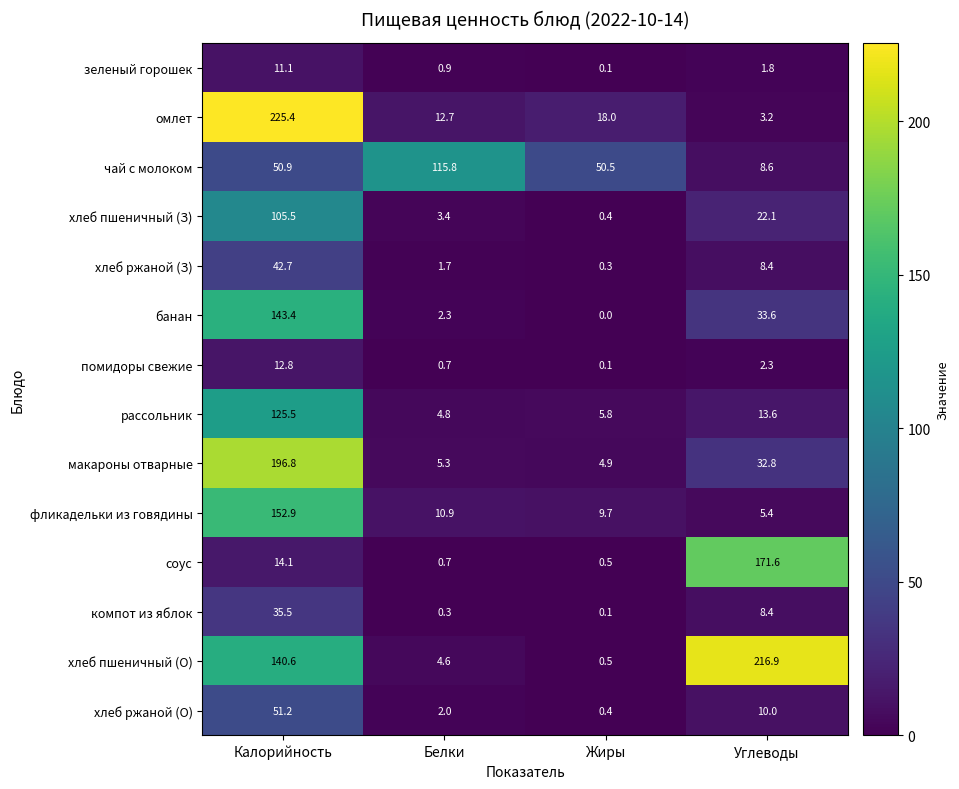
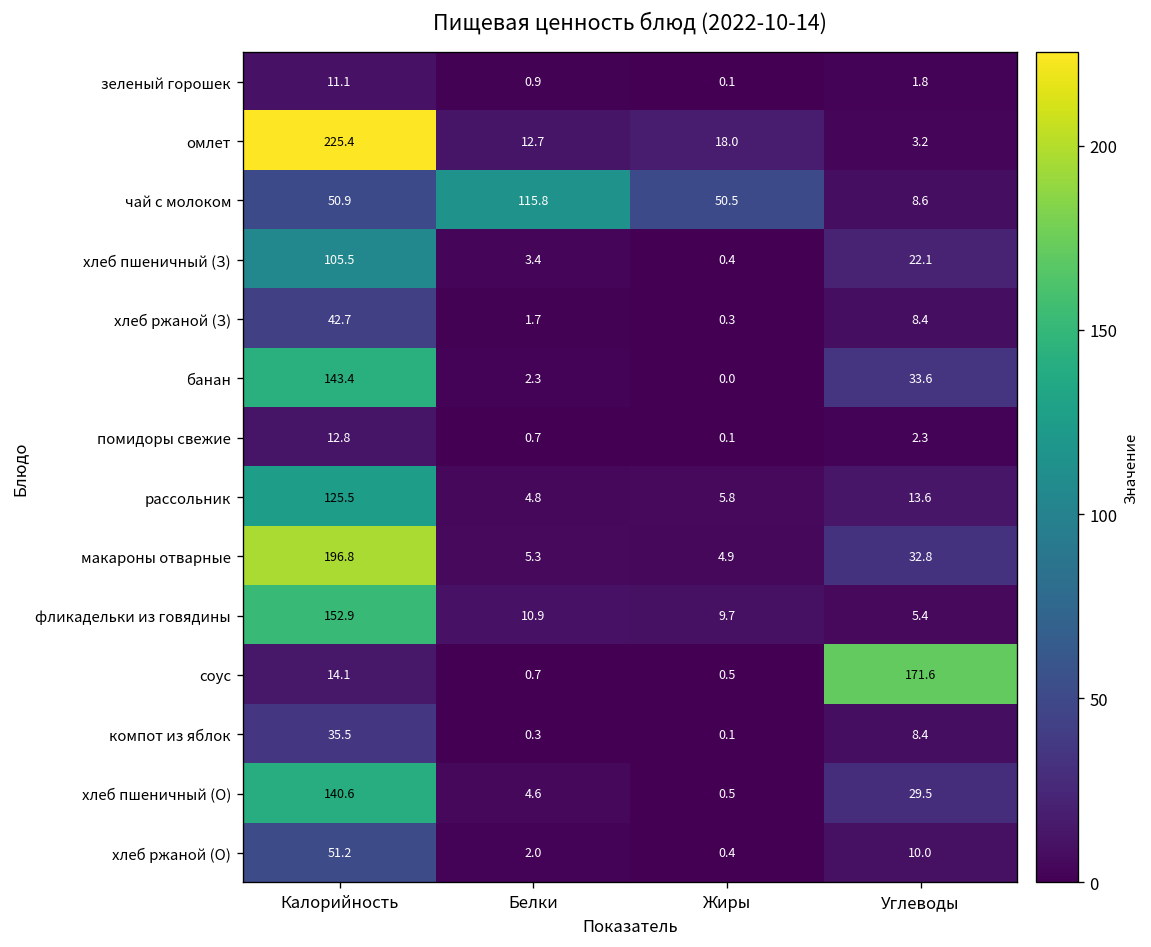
  {
    "зеленый горошек": {
      "Калорийность": 11.1,
      "Белки": 0.9,
      "Жиры": 0.1,
      "Углеводы": 1.8
    },
    "омлет": {
      "Калорийность": 225.4,
      "Белки": 12.7,
      "Жиры": 18.0,
      "Углеводы": 3.2
    },
    "чай с молоком": {
      "Калорийность": 50.9,
      "Белки": 115.8,
      "Жиры": 50.5,
      "Углеводы": 8.6
    },
    "хлеб пшеничный (З)": {
      "Калорийность": 105.5,
      "Белки": 3.4,
      "Жиры": 0.4,
      "Углеводы": 22.1
    },
    "хлеб ржаной (З)": {
      "Калорийность": 42.7,
      "Белки": 1.7,
      "Жиры": 0.3,
      "Углеводы": 8.4
    },
    "банан": {
      "Калорийность": 143.4,
      "Белки": 2.3,
      "Жиры": 0.0,
      "Углеводы": 33.6
    },
    "помидоры свежие": {
      "Калорийность": 12.8,
      "Белки": 0.7,
      "Жиры": 0.1,
      "Углеводы": 2.3
    },
    "рассольник": {
      "Калорийность": 125.5,
      "Белки": 4.8,
      "Жиры": 5.8,
      "Углеводы": 13.6
    },
    "макароны отварные": {
      "Калорийность": 196.8,
      "Белки": 5.3,
      "Жиры": 4.9,
      "Углеводы": 32.8
    },
    "фликадельки из говядины": {
      "Калорийность": 152.9,
      "Белки": 10.9,
      "Жиры": 9.7,
      "Углеводы": 5.4
    },
    "соус": {
      "Калорийность": 14.1,
      "Белки": 0.7,
      "Жиры": 0.5,
      "Углеводы": 171.6
    },
    "компот из яблок": {
      "Калорийность": 35.5,
      "Белки": 0.3,
      "Жиры": 0.1,
      "Углеводы": 8.4
    },
    "хлеб пшеничный (О)": {
      "Калорийность": 140.6,
      "Белки": 4.6,
      "Жиры": 0.5,
-     "Углеводы": 216.9
+     "Углеводы": 29.5
    },
    "хлеб ржаной (О)": {
      "Калорийность": 51.2,
      "Белки": 2.0,
      "Жиры": 0.4,
      "Углеводы": 10.0
    }
  }
